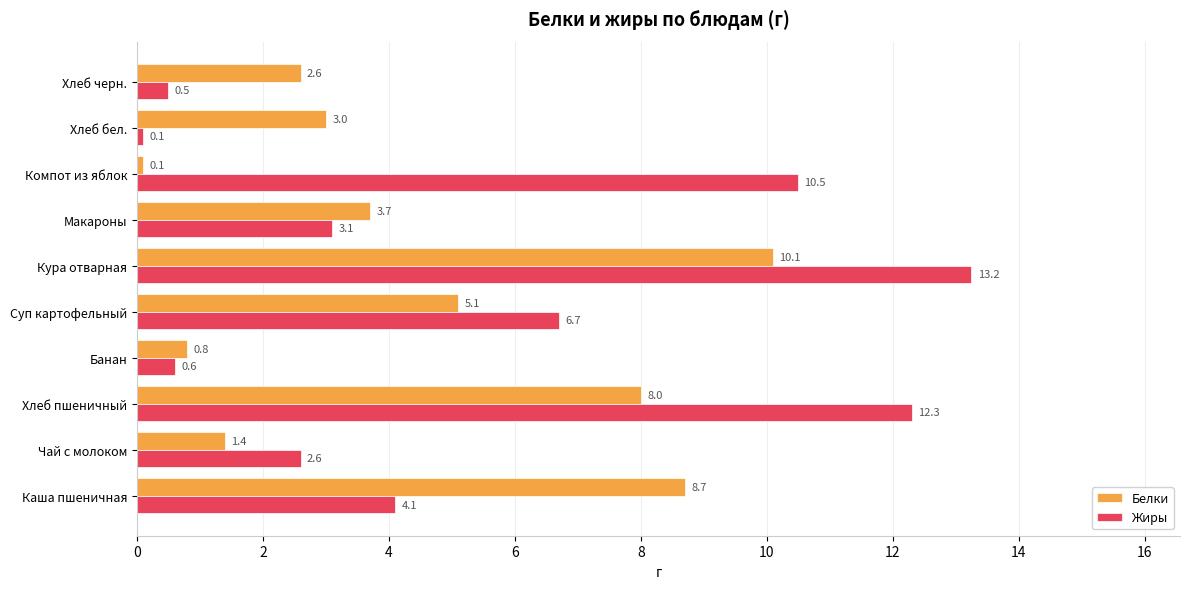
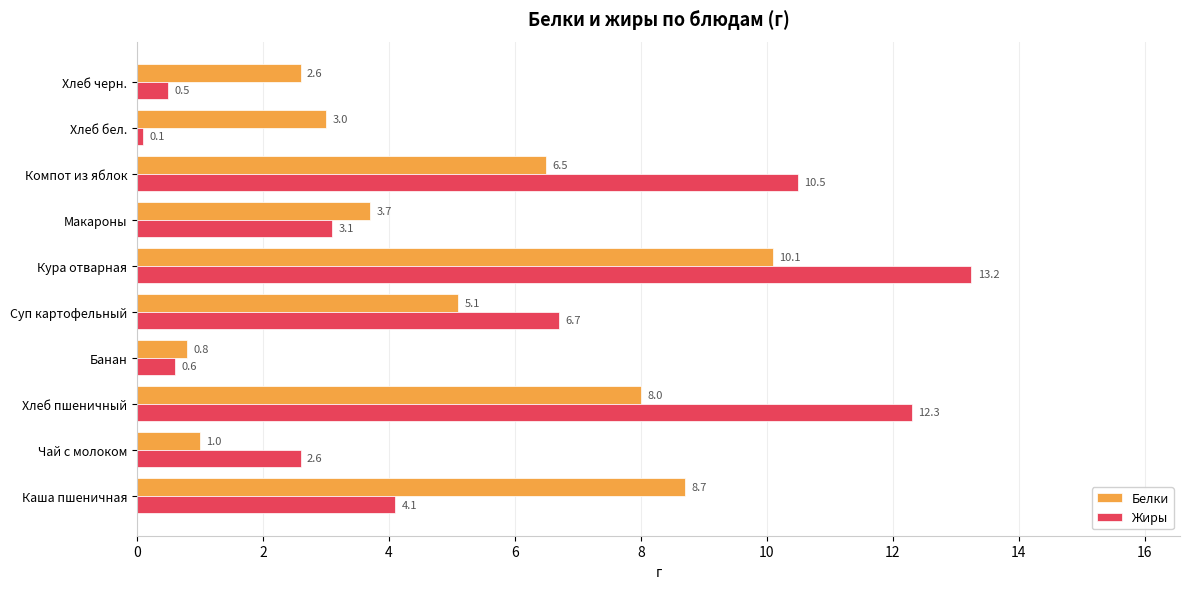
  {
    "Белки": {
      "Хлеб черн.": 2.6,
      "Хлеб бел.": 3.0,
-     "Компот из яблок": 0.1,
+     "Компот из яблок": 6.5,
      "Макароны": 3.7,
      "Кура отварная": 10.1,
      "Суп картофельный": 5.1,
      "Банан": 0.8,
      "Хлеб пшеничный": 8.0,
-     "Чай с молоком": 1.4,
+     "Чай с молоком": 1.0,
      "Каша пшеничная": 8.7
    },
    "Жиры": {
      "Хлеб черн.": 0.5,
      "Хлеб бел.": 0.1,
      "Компот из яблок": 10.5,
      "Макароны": 3.1,
      "Кура отварная": 13.2,
      "Суп картофельный": 6.7,
      "Банан": 0.6,
      "Хлеб пшеничный": 12.3,
      "Чай с молоком": 2.6,
      "Каша пшеничная": 4.1
    }
  }
